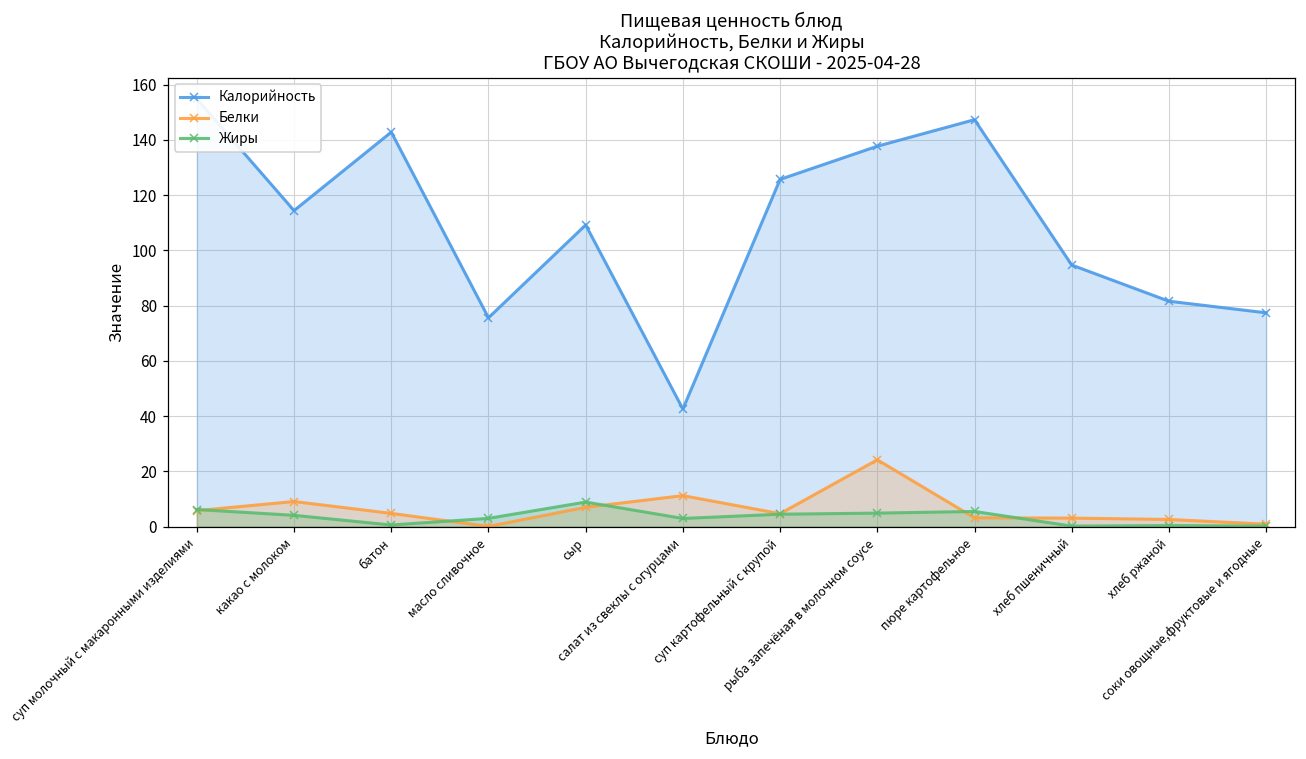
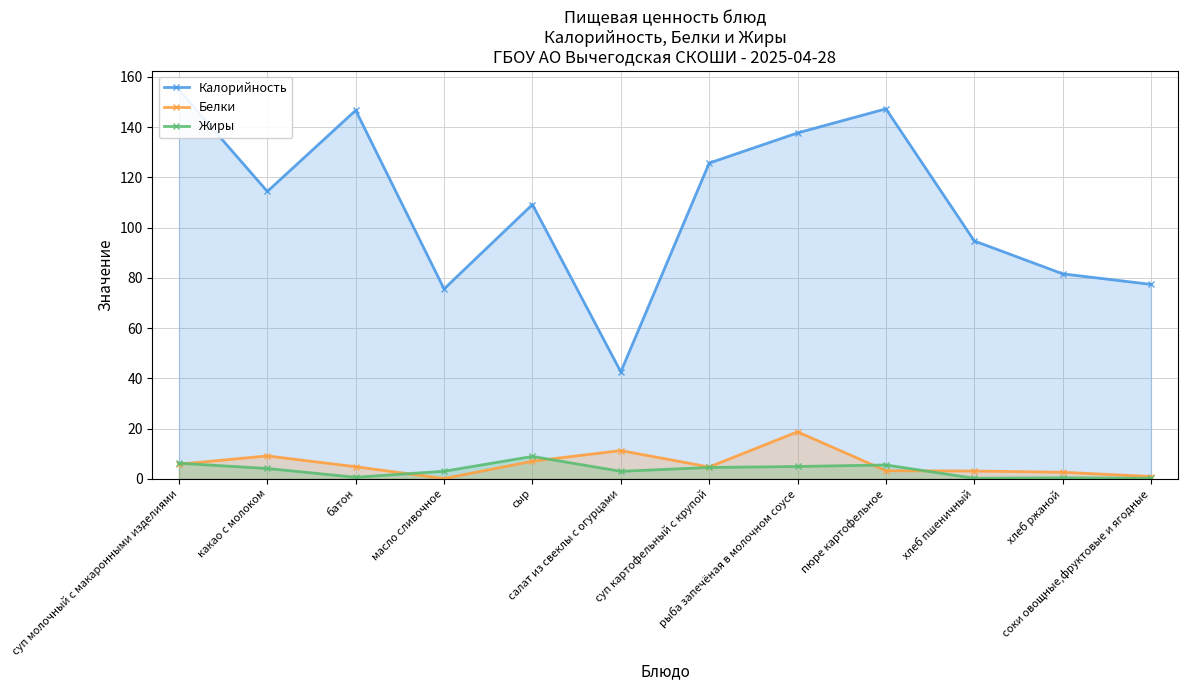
  {
    "Калорийность": {
      "какао с молоком": 114,
-     "батон": 143,
+     "батон": 147,
      "масло сливочное": 76,
      "сыр": 109,
      "салат из свеклы с огурцами": 43,
      "суп картофельный с крупой": 126,
      "рыба запечёная в молочном соусе": 138,
      "пюре картофельное": 147,
      "хлеб пшеничный": 95,
      "хлеб ржаной": 82,
      "соки овощные,фруктовые и ягодные": 77
    },
    "Белки": {
      "какао с молоком": 9,
      "батон": 5,
      "масло сливочное": 0,
      "сыр": 7,
      "салат из свеклы с огурцами": 11,
-     "рыба запечёная в молочном соусе": 24,
+     "рыба запечёная в молочном соусе": 19,
      "пюре картофельное": 3,
      "хлеб пшеничный": 3,
      "хлеб ржаной": 3
    },
    "Жиры": {
      "какао с молоком": 4,
      "батон": 1,
      "масло сливочное": 3,
      "сыр": 9,
      "салат из свеклы с огурцами": 3,
      "рыба запечёная в молочном соусе": 5,
      "пюре картофельное": 6,
      "хлеб пшеничный": 0,
      "хлеб ржаной": 0
    }
  }
